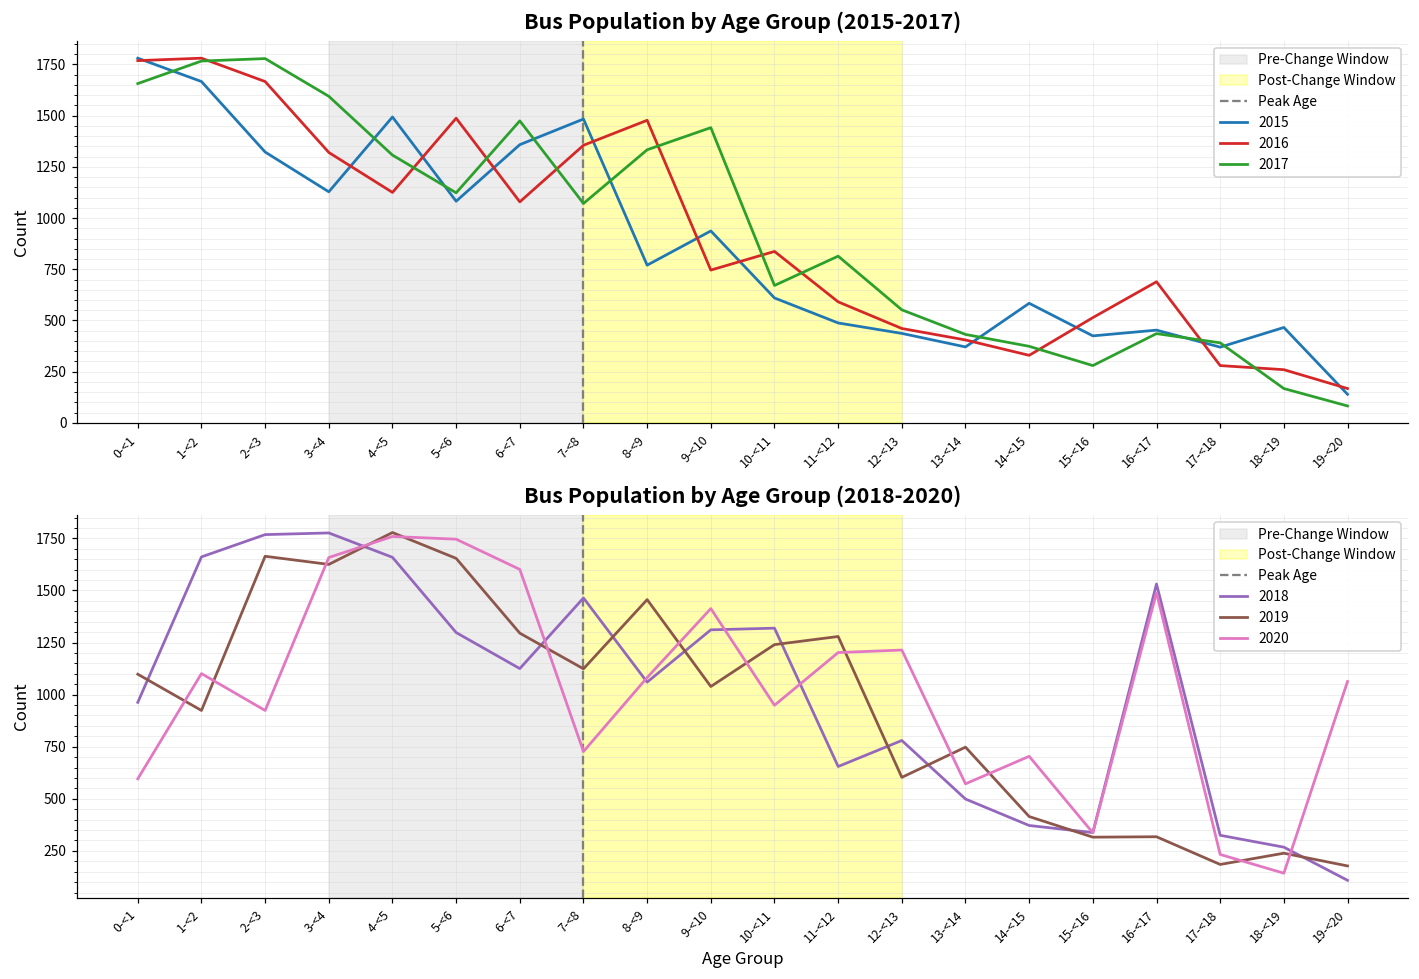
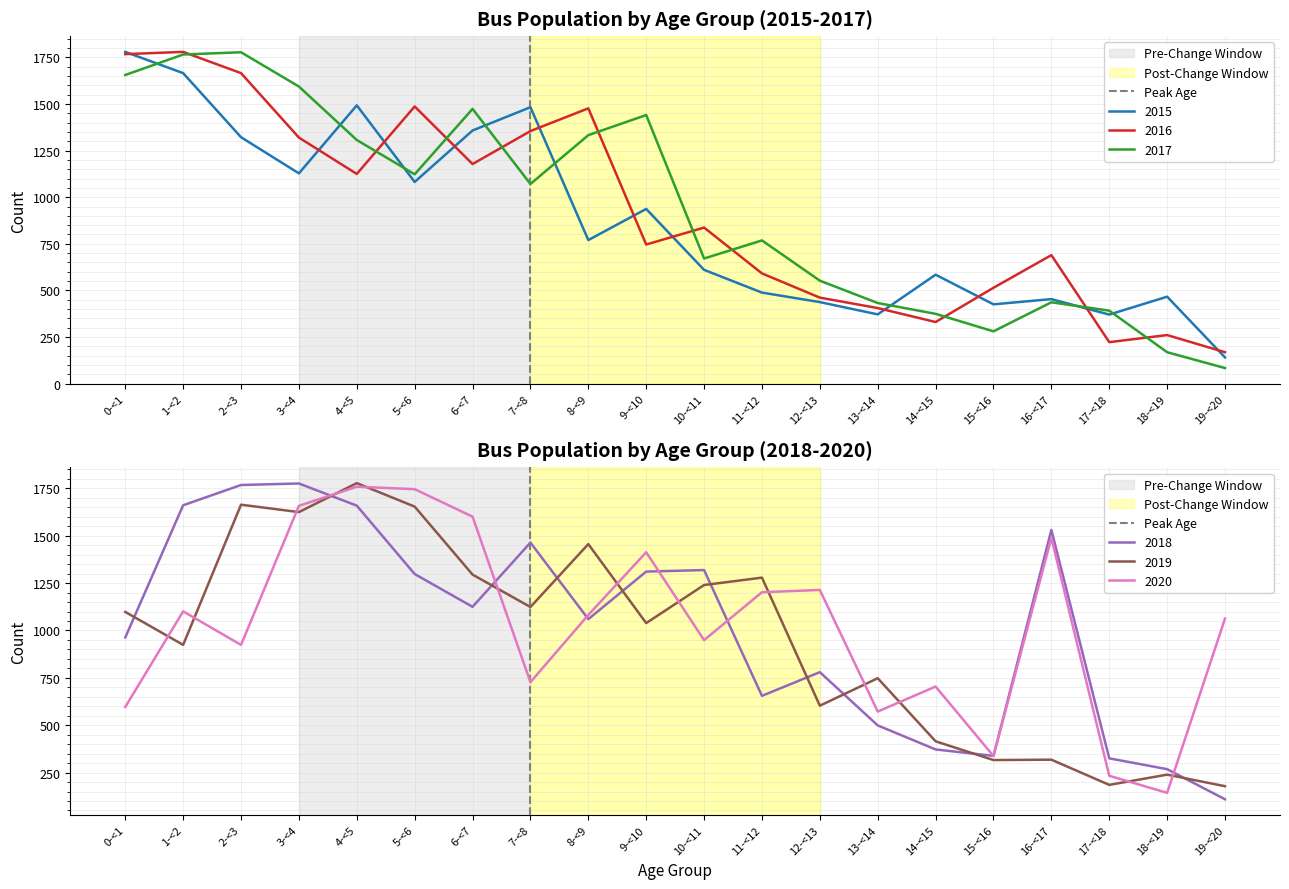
  {
    "Bus Population by Age Group (2015-2017)": {
      "2015": {
        "1-<2": 1670,
        "2-<3": 1320,
        "3-<4": 1130,
        "4-<5": 1490,
        "5-<6": 1080,
        "6-<7": 1360,
        "7-<8": 1480,
        "8-<9": 770,
        "9-<10": 940,
        "10-<11": 610,
        "11-<12": 490,
        "12-<13": 440,
        "13-<14": 370,
        "14-<15": 580,
        "15-<16": 430,
        "16-<17": 450,
        "17-<18": 370,
        "18-<19": 470,
        "19-<20": 140
      },
      "2016": {
        "1-<2": 1780,
        "2-<3": 1670,
        "3-<4": 1320,
        "4-<5": 1130,
        "5-<6": 1490,
-       "6-<7": 1080,
+       "6-<7": 1180,
        "7-<8": 1360,
        "8-<9": 1480,
        "9-<10": 750,
        "10-<11": 840,
        "11-<12": 590,
        "12-<13": 460,
        "13-<14": 410,
        "14-<15": 330,
        "15-<16": 510,
        "16-<17": 690,
-       "17-<18": 280,
+       "17-<18": 220,
        "18-<19": 260,
        "19-<20": 170
      },
      "2017": {
        "0-<1": 1660,
        "1-<2": 1770,
        "2-<3": 1780,
        "3-<4": 1590,
        "4-<5": 1310,
        "5-<6": 1120,
        "6-<7": 1470,
        "7-<8": 1070,
        "8-<9": 1330,
        "9-<10": 1440,
        "10-<11": 670,
-       "11-<12": 810,
+       "11-<12": 770,
        "12-<13": 550,
        "13-<14": 430,
        "14-<15": 370,
        "15-<16": 280,
        "16-<17": 440,
        "17-<18": 390,
        "18-<19": 170,
        "19-<20": 80
      }
    },
    "Bus Population by Age Group (2018-2020)": {
      "2018": {
        "0-<1": 960,
        "1-<2": 1660,
        "2-<3": 1770,
        "3-<4": 1780,
        "4-<5": 1660,
        "5-<6": 1300,
        "6-<7": 1130,
        "7-<8": 1460,
        "8-<9": 1060,
        "9-<10": 1310,
        "10-<11": 1320,
        "11-<12": 660,
        "12-<13": 780,
        "13-<14": 500,
        "14-<15": 370,
        "16-<17": 1530,
        "17-<18": 330,
        "18-<19": 270,
        "19-<20": 110
      },
      "2019": {
        "0-<1": 1100,
        "1-<2": 920,
        "2-<3": 1660,
        "3-<4": 1630,
        "4-<5": 1780,
        "5-<6": 1650,
        "6-<7": 1300,
        "7-<8": 1120,
        "8-<9": 1460,
        "9-<10": 1040,
        "10-<11": 1240,
        "11-<12": 1280,
        "12-<13": 600,
        "13-<14": 750,
        "14-<15": 420,
        "15-<16": 320,
        "16-<17": 320,
        "17-<18": 190,
        "18-<19": 240,
        "19-<20": 180
      },
      "2020": {
        "0-<1": 600,
        "1-<2": 1100,
        "2-<3": 920,
        "3-<4": 1660,
        "4-<5": 1760,
        "5-<6": 1750,
        "6-<7": 1600,
        "7-<8": 730,
        "8-<9": 1080,
        "9-<10": 1410,
        "10-<11": 950,
        "11-<12": 1200,
        "12-<13": 1210,
        "13-<14": 570,
        "14-<15": 700,
        "16-<17": 1490,
        "17-<18": 230,
        "18-<19": 140,
        "19-<20": 1060
      }
    }
  }
